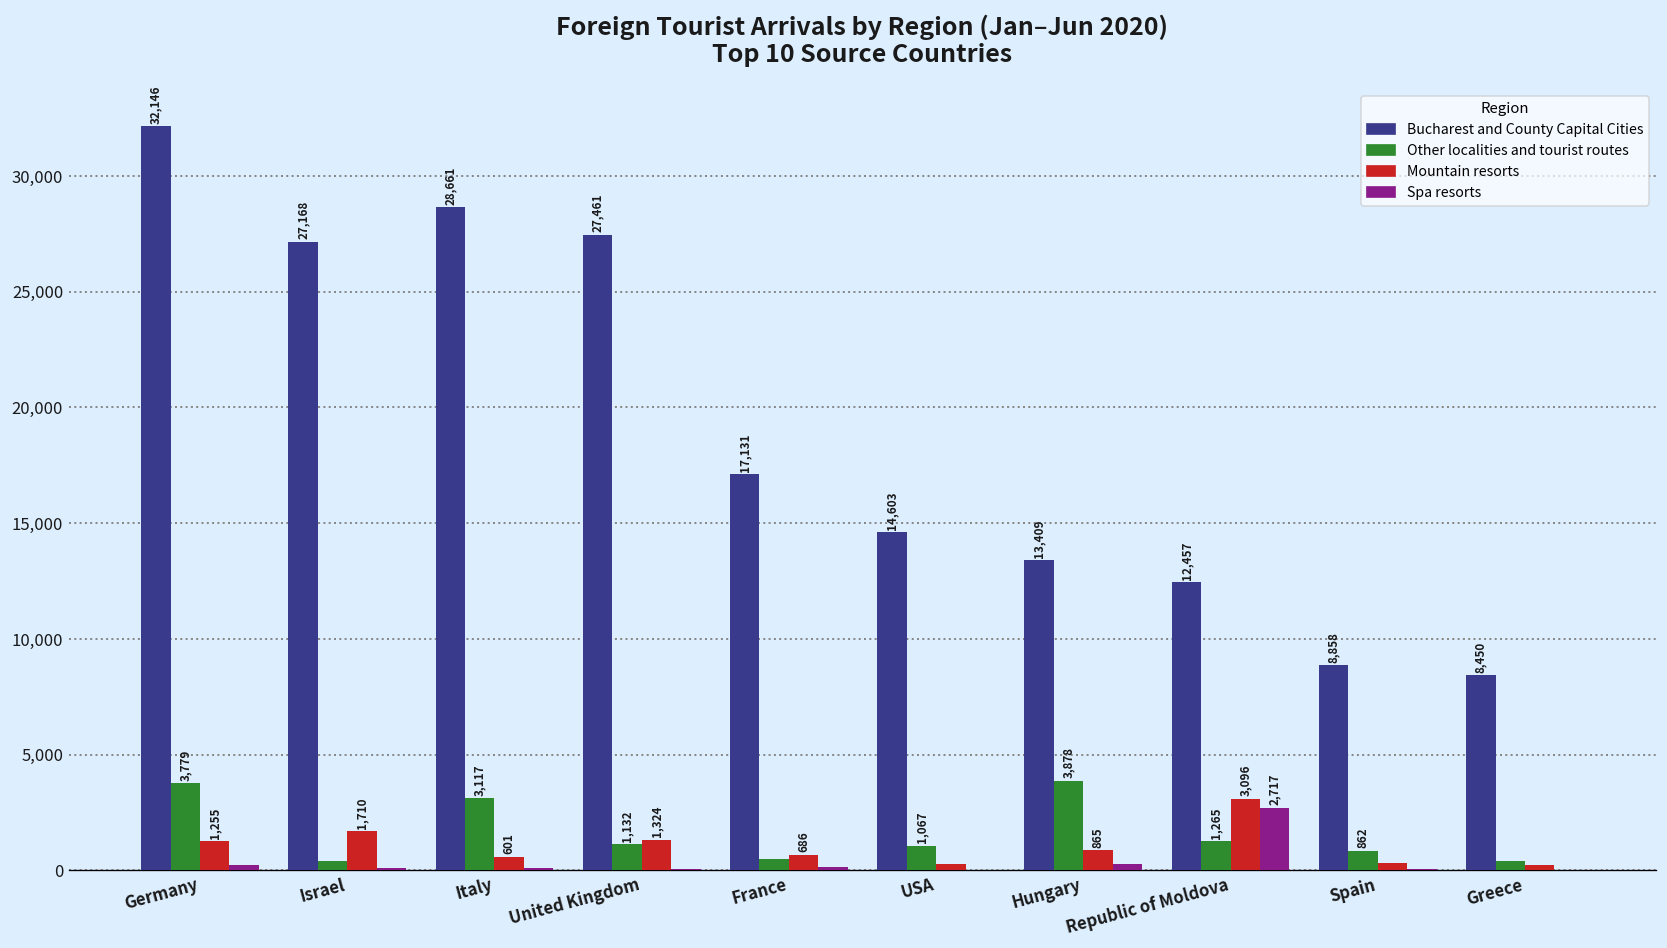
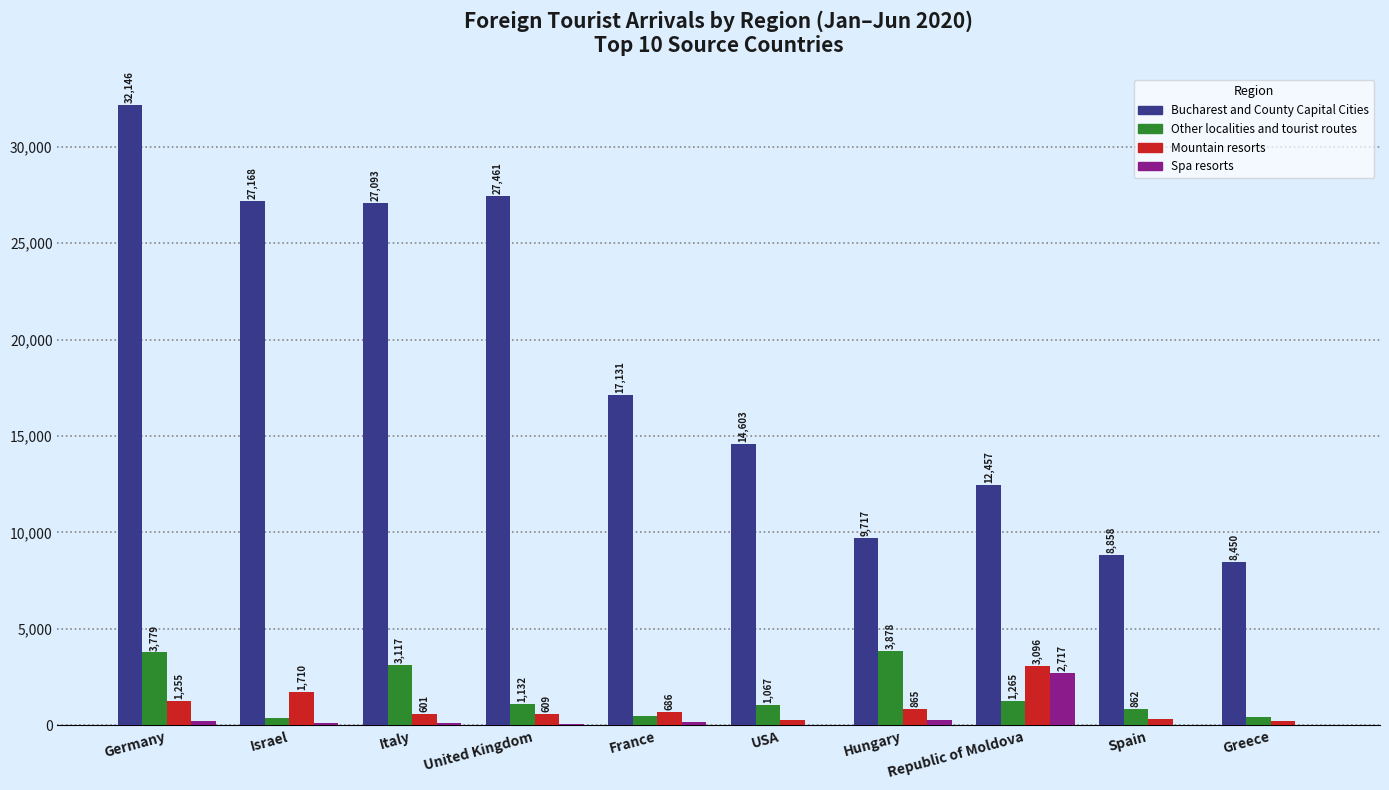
  {
    "Bucharest and County Capital Cities": {
      "Germany": "32,146",
      "Israel": "27,168",
-     "Italy": "28,661",
+     "Italy": "27,093",
      "United Kingdom": "27,461",
      "France": "17,131",
      "USA": "14,603",
-     "Hungary": "13,409",
+     "Hungary": "9,717",
      "Republic of Moldova": "12,457",
      "Spain": "8,858",
      "Greece": "8,450"
    },
    "Other localities and tourist routes": {
      "Germany": "3,779",
      "Italy": "3,117",
      "United Kingdom": "1,132",
      "USA": "1,067",
      "Hungary": "3,878",
      "Republic of Moldova": "1,265",
      "Spain": "862"
    },
    "Mountain resorts": {
      "Germany": "1,255",
      "Israel": "1,710",
      "Italy": "601",
-     "United Kingdom": "1,324",
+     "United Kingdom": "609",
      "France": "686",
      "Hungary": "865",
      "Republic of Moldova": "3,096"
    },
    "Spa resorts": {
      "Republic of Moldova": "2,717"
    }
  }
